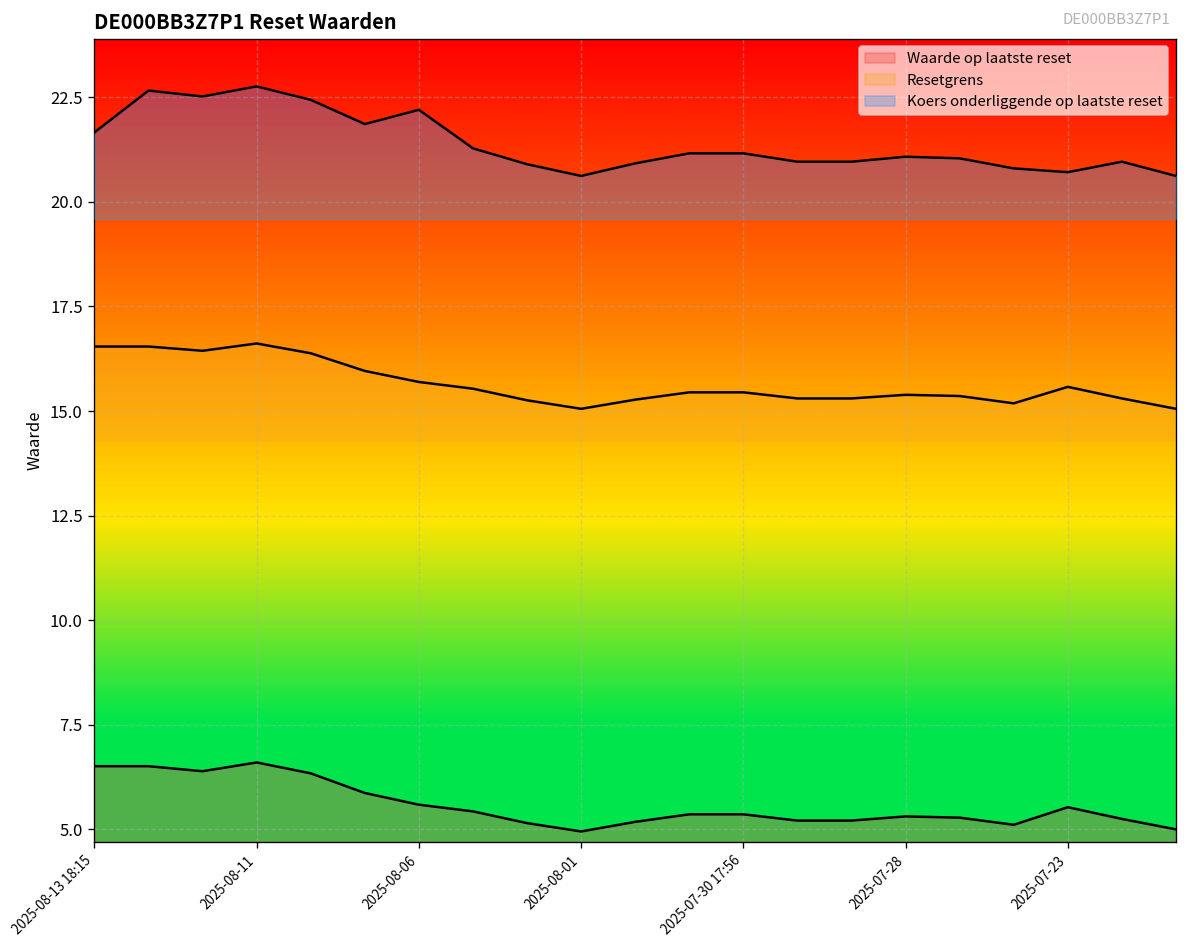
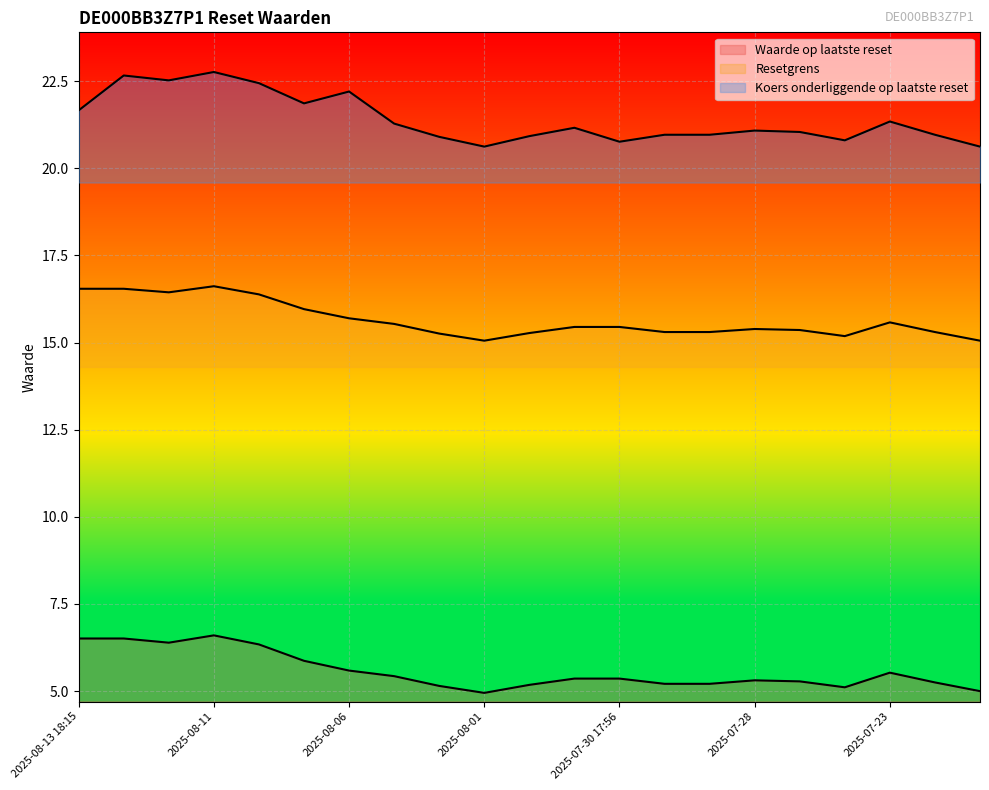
  {
    "Koers onderliggende op laatste reset": {
      "2025-08-13 18:15": 21.7,
      "2025-08-11": 22.8,
      "2025-08-06": 22.2,
      "2025-08-01": 20.6,
-     "2025-07-30 17:56": 21.2,
+     "2025-07-30 17:56": 20.8,
      "2025-07-28": 21.1,
-     "2025-07-23": 20.7
+     "2025-07-23": 21.3
    }
  }
